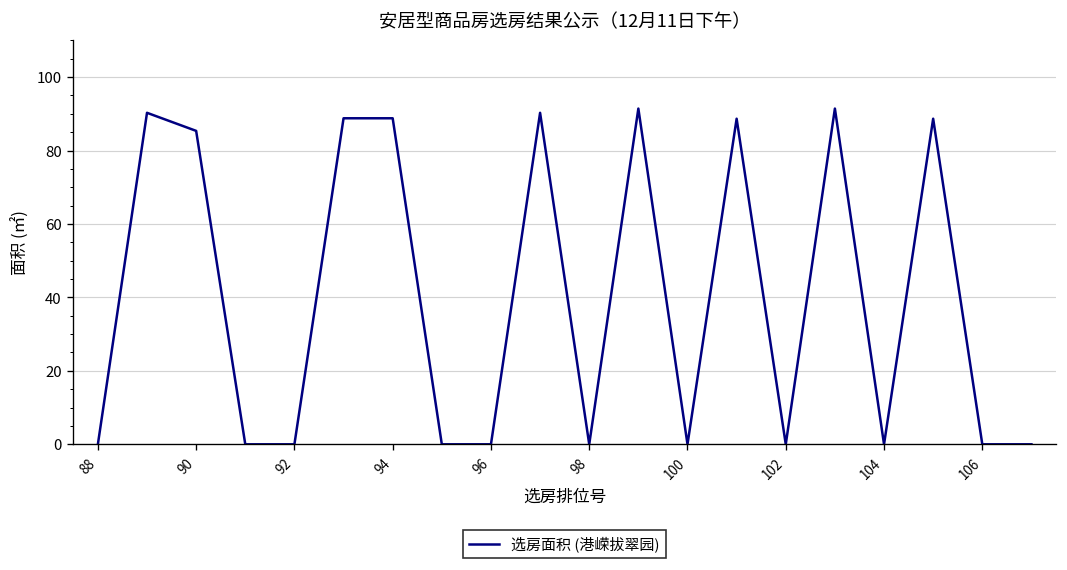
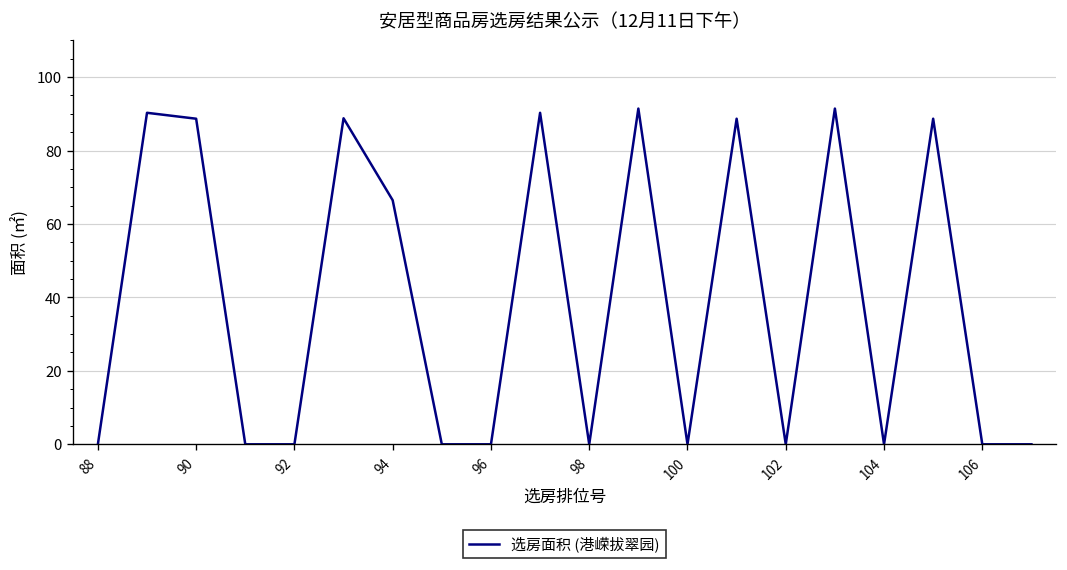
  {
    "88": 0,
-   "90": 85,
+   "90": 89,
    "92": 0,
-   "94": 89,
+   "94": 66,
    "96": 0,
    "98": 0,
    "100": 0,
    "102": 0,
    "104": 0,
    "106": 0
  }
